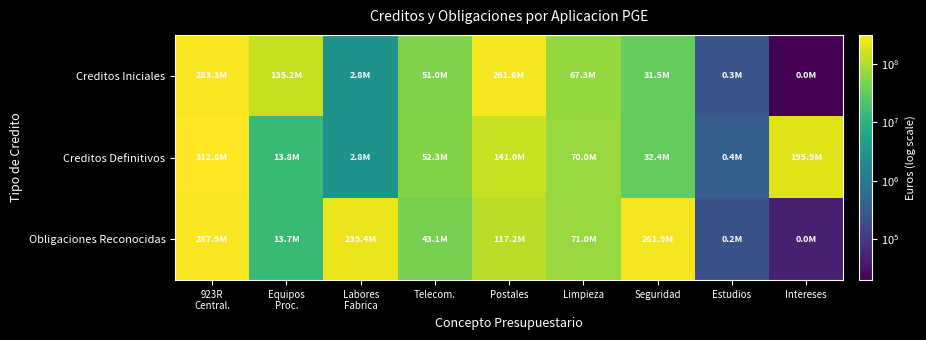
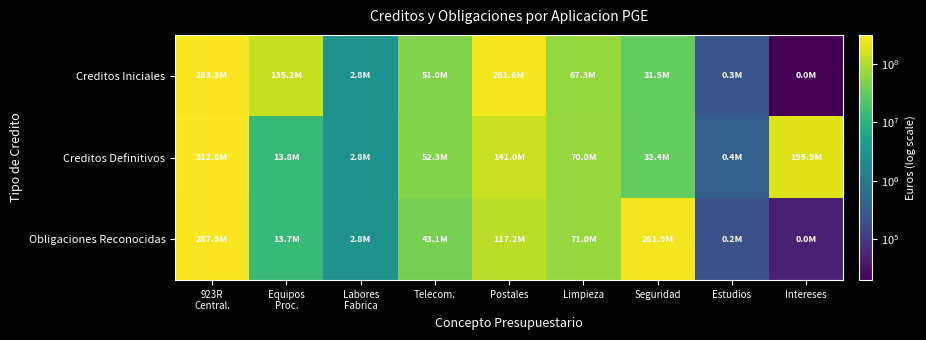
  {
    "Creditos Iniciales": {
      "923R Central.": "283.3M",
      "Equipos Proc.": "135.2M",
      "Labores Fabrica": "2.8M",
      "Telecom.": "51.0M",
      "Postales": "261.6M",
      "Limpieza": "67.3M",
      "Seguridad": "31.5M",
      "Estudios": "0.3M",
      "Intereses": "0.0M"
    },
    "Creditos Definitivos": {
      "923R Central.": "312.8M",
      "Equipos Proc.": "13.8M",
      "Labores Fabrica": "2.8M",
      "Telecom.": "52.3M",
      "Postales": "141.0M",
      "Limpieza": "70.0M",
      "Seguridad": "32.4M",
      "Estudios": "0.4M",
      "Intereses": "195.9M"
    },
    "Obligaciones Reconocidas": {
      "923R Central.": "287.9M",
      "Equipos Proc.": "13.7M",
-     "Labores Fabrica": "239.4M",
+     "Labores Fabrica": "2.8M",
      "Telecom.": "43.1M",
      "Postales": "117.2M",
      "Limpieza": "71.0M",
      "Seguridad": "261.9M",
      "Estudios": "0.2M",
      "Intereses": "0.0M"
    }
  }
